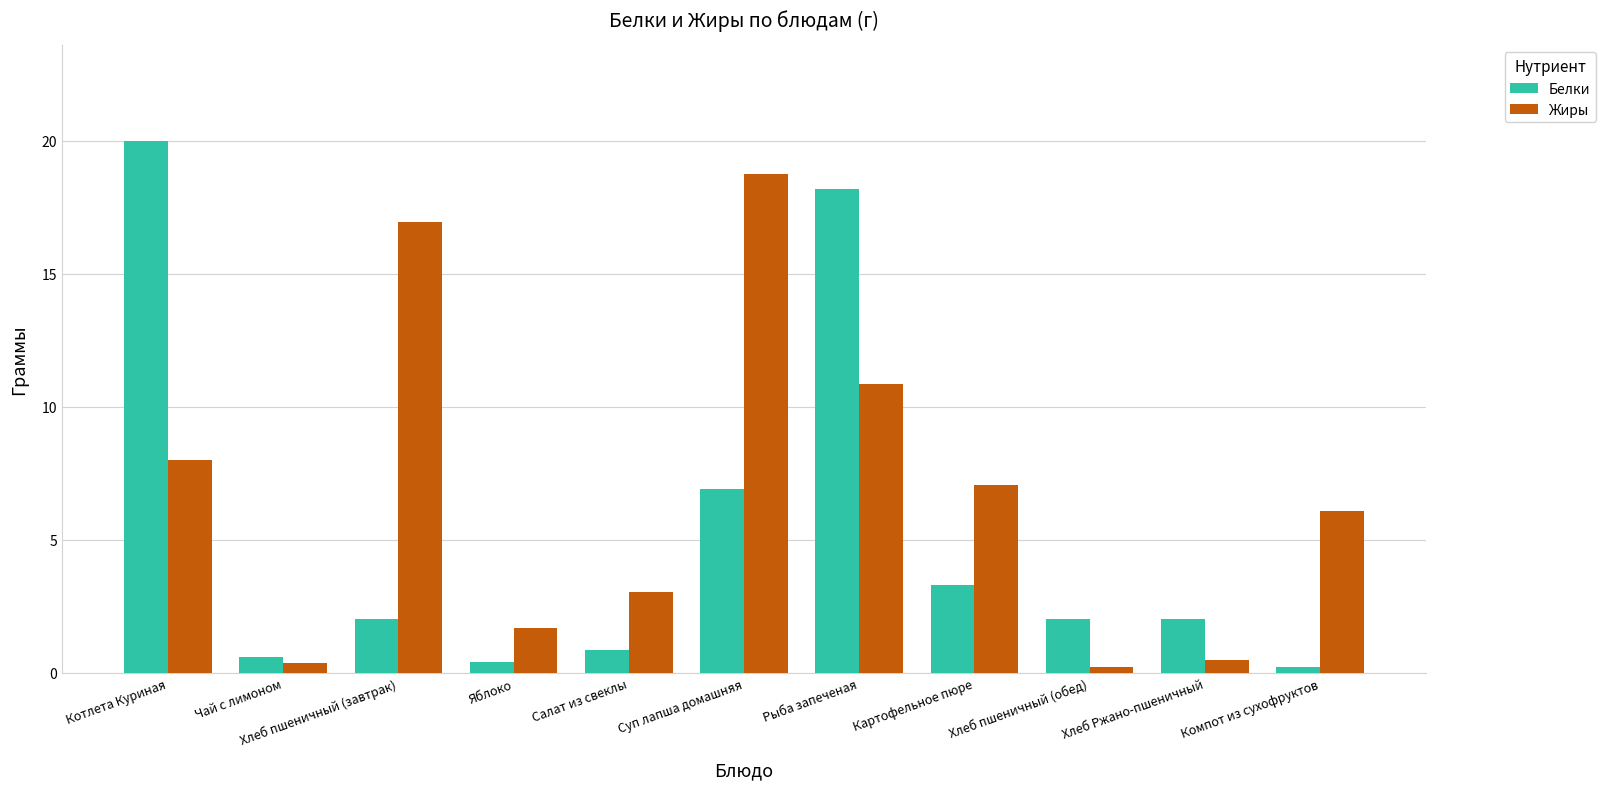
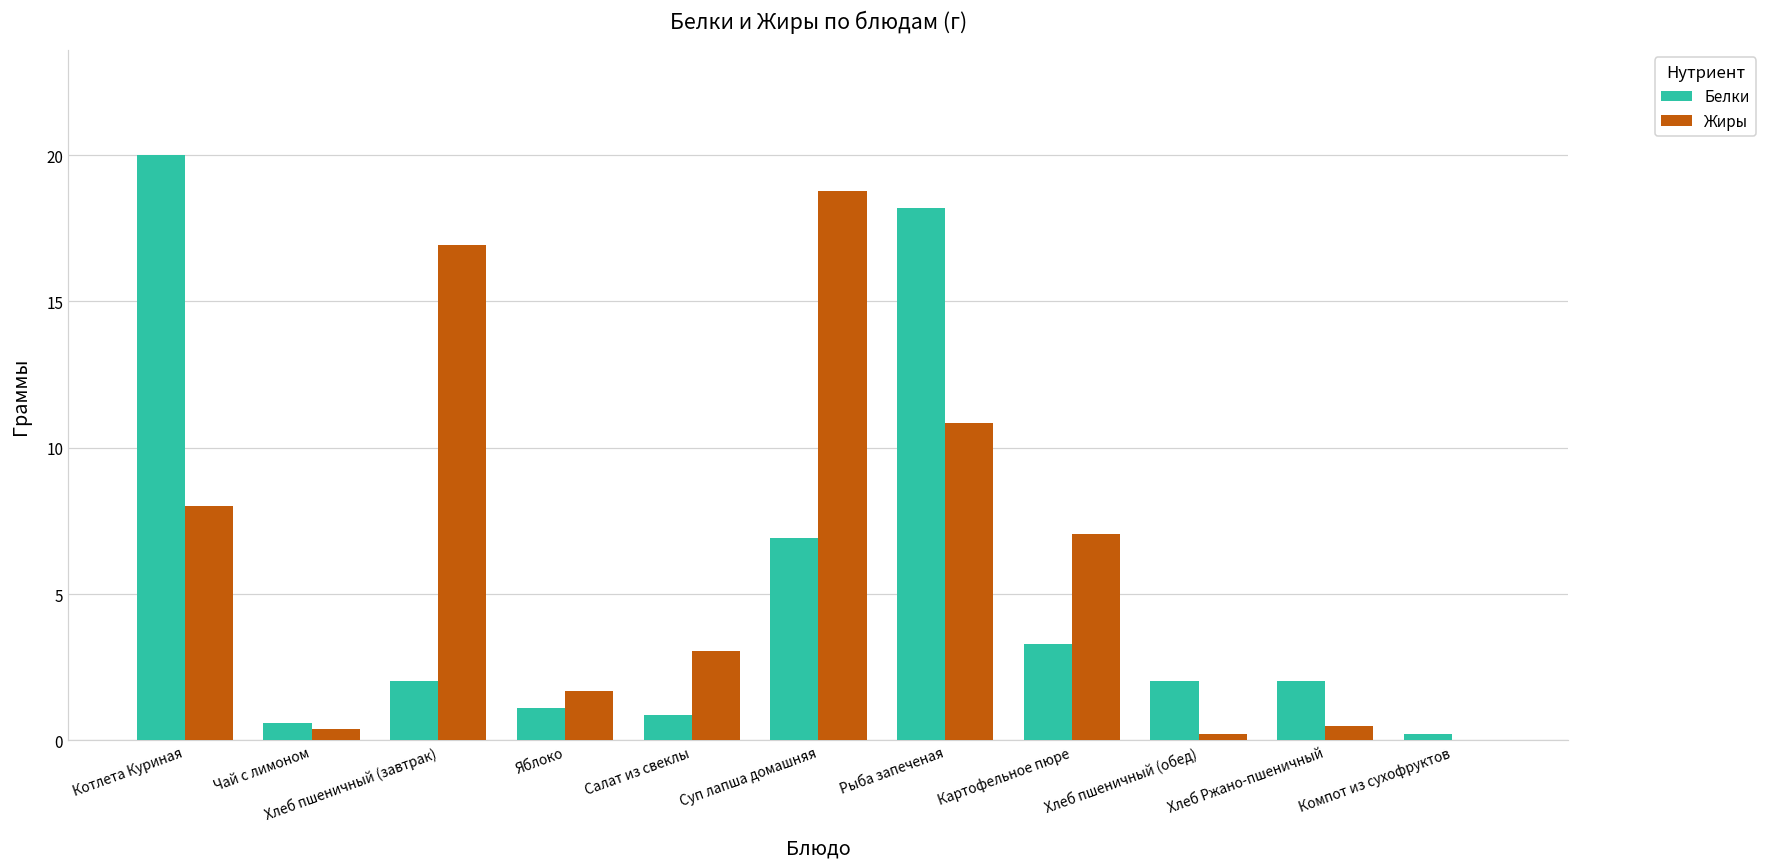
  {
    "Белки": {
      "Котлета Куриная": 20.0,
      "Чай с лимоном": 0.6,
      "Хлеб пшеничный (завтрак)": 2.0,
-     "Яблоко": 0.4,
+     "Яблоко": 1.1,
      "Салат из свеклы": 0.9,
      "Суп лапша домашняя": 6.9,
      "Рыба запеченая": 18.2,
      "Картофельное пюре": 3.3,
      "Хлеб пшеничный (обед)": 2.0,
      "Хлеб Ржано-пшеничный": 2.0,
      "Компот из сухофруктов": 0.2
    },
    "Жиры": {
      "Котлета Куриная": 8.0,
      "Чай с лимоном": 0.4,
      "Хлеб пшеничный (завтрак)": 16.9,
      "Яблоко": 1.7,
      "Салат из свеклы": 3.1,
      "Суп лапша домашняя": 18.8,
      "Рыба запеченая": 10.9,
      "Картофельное пюре": 7.1,
      "Хлеб пшеничный (обед)": 0.2,
      "Хлеб Ржано-пшеничный": 0.5,
-     "Компот из сухофруктов": 6.1
+     "Компот из сухофруктов": 0.0
    }
  }
